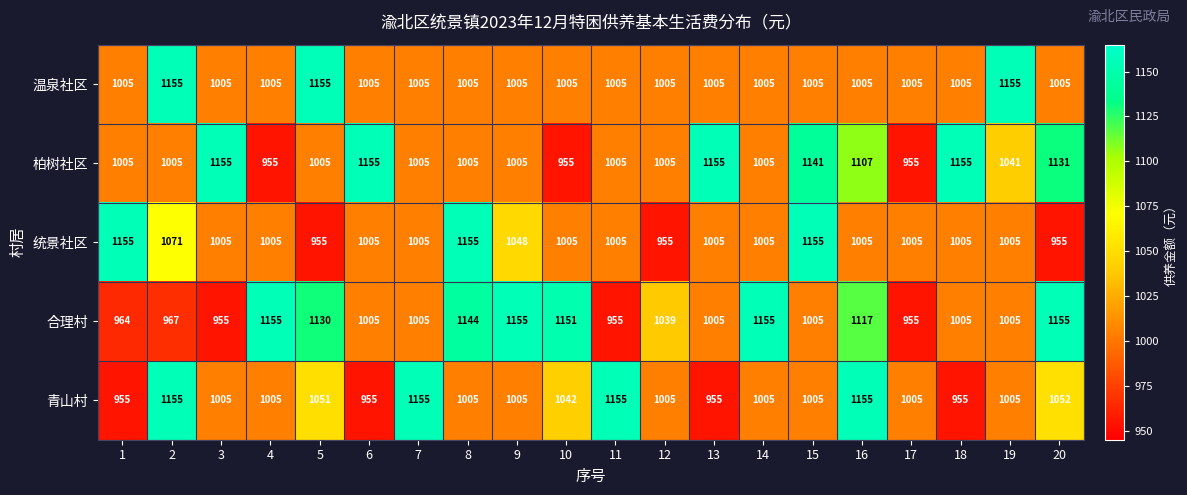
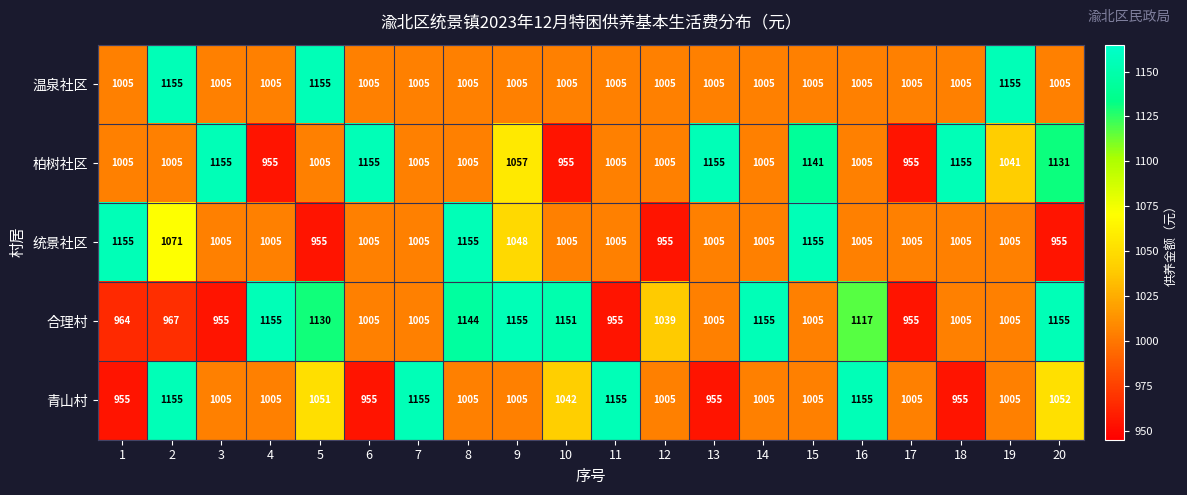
  {
    "温泉社区": {
      "1": 1005,
      "2": 1155,
      "3": 1005,
      "4": 1005,
      "5": 1155,
      "6": 1005,
      "7": 1005,
      "8": 1005,
      "9": 1005,
      "10": 1005,
      "11": 1005,
      "12": 1005,
      "13": 1005,
      "14": 1005,
      "15": 1005,
      "16": 1005,
      "17": 1005,
      "18": 1005,
      "19": 1155,
      "20": 1005
    },
    "柏树社区": {
      "1": 1005,
      "2": 1005,
      "3": 1155,
      "4": 955,
      "5": 1005,
      "6": 1155,
      "7": 1005,
      "8": 1005,
-     "9": 1005,
+     "9": 1057,
      "10": 955,
      "11": 1005,
      "12": 1005,
      "13": 1155,
      "14": 1005,
      "15": 1141,
-     "16": 1107,
+     "16": 1005,
      "17": 955,
      "18": 1155,
      "19": 1041,
      "20": 1131
    },
    "统景社区": {
      "1": 1155,
      "2": 1071,
      "3": 1005,
      "4": 1005,
      "5": 955,
      "6": 1005,
      "7": 1005,
      "8": 1155,
      "9": 1048,
      "10": 1005,
      "11": 1005,
      "12": 955,
      "13": 1005,
      "14": 1005,
      "15": 1155,
      "16": 1005,
      "17": 1005,
      "18": 1005,
      "19": 1005,
      "20": 955
    },
    "合理村": {
      "1": 964,
      "2": 967,
      "3": 955,
      "4": 1155,
      "5": 1130,
      "6": 1005,
      "7": 1005,
      "8": 1144,
      "9": 1155,
      "10": 1151,
      "11": 955,
      "12": 1039,
      "13": 1005,
      "14": 1155,
      "15": 1005,
      "16": 1117,
      "17": 955,
      "18": 1005,
      "19": 1005,
      "20": 1155
    },
    "青山村": {
      "1": 955,
      "2": 1155,
      "3": 1005,
      "4": 1005,
      "5": 1051,
      "6": 955,
      "7": 1155,
      "8": 1005,
      "9": 1005,
      "10": 1042,
      "11": 1155,
      "12": 1005,
      "13": 955,
      "14": 1005,
      "15": 1005,
      "16": 1155,
      "17": 1005,
      "18": 955,
      "19": 1005,
      "20": 1052
    }
  }
